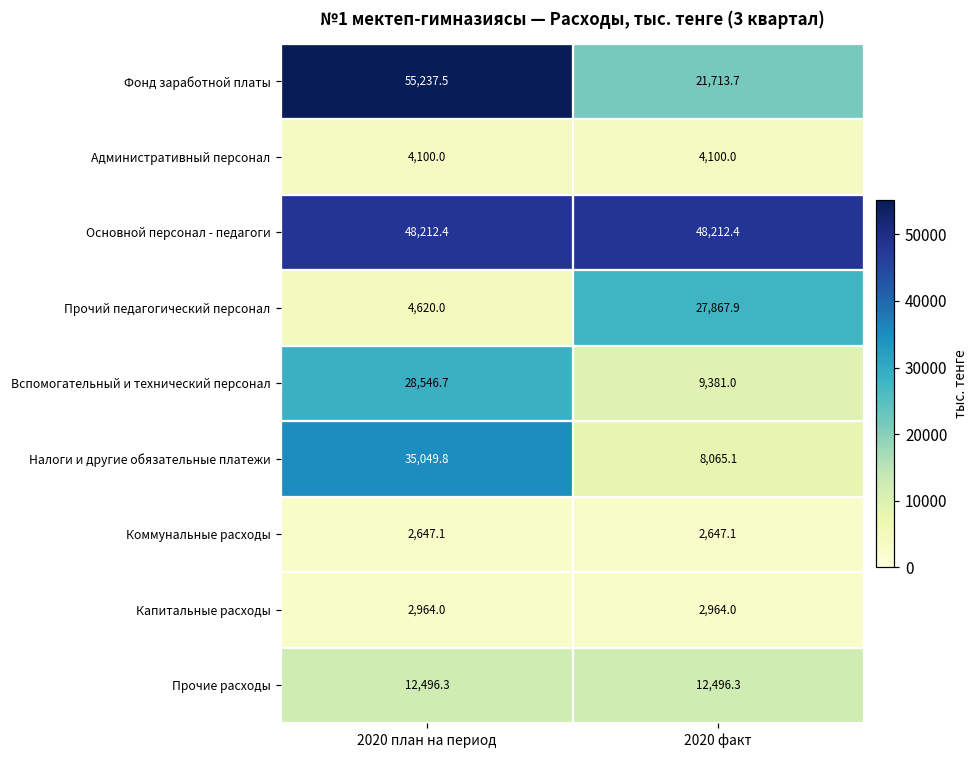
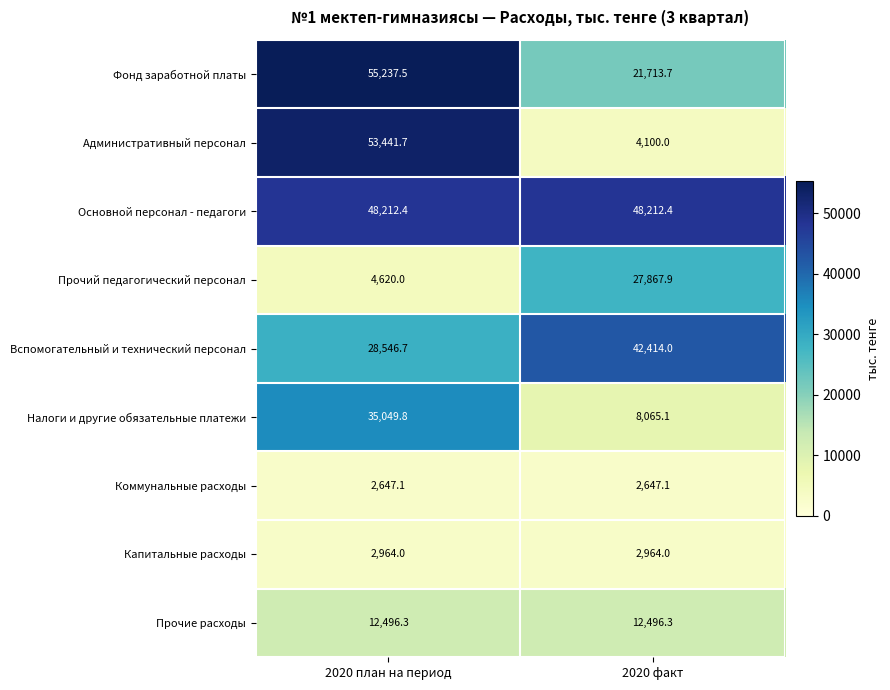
  {
    "Фонд заработной платы": {
      "2020 план на период": "55,237.5",
      "2020 факт": "21,713.7"
    },
    "Административный персонал": {
-     "2020 план на период": "4,100.0",
+     "2020 план на период": "53,441.7",
      "2020 факт": "4,100.0"
    },
    "Основной персонал - педагоги": {
      "2020 план на период": "48,212.4",
      "2020 факт": "48,212.4"
    },
    "Прочий педагогический персонал": {
      "2020 план на период": "4,620.0",
      "2020 факт": "27,867.9"
    },
    "Вспомогательный и технический персонал": {
      "2020 план на период": "28,546.7",
-     "2020 факт": "9,381.0"
+     "2020 факт": "42,414.0"
    },
    "Налоги и другие обязательные платежи": {
      "2020 план на период": "35,049.8",
      "2020 факт": "8,065.1"
    },
    "Коммунальные расходы": {
      "2020 план на период": "2,647.1",
      "2020 факт": "2,647.1"
    },
    "Капитальные расходы": {
      "2020 план на период": "2,964.0",
      "2020 факт": "2,964.0"
    },
    "Прочие расходы": {
      "2020 план на период": "12,496.3",
      "2020 факт": "12,496.3"
    }
  }
